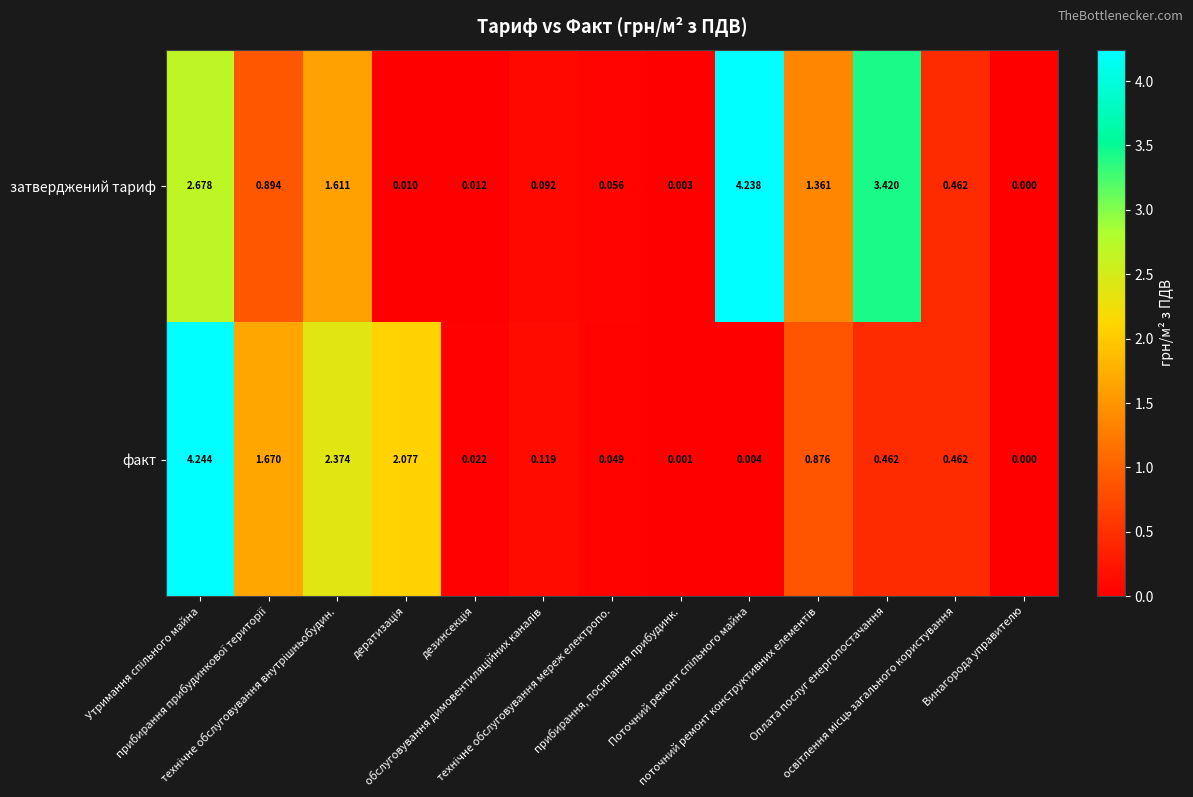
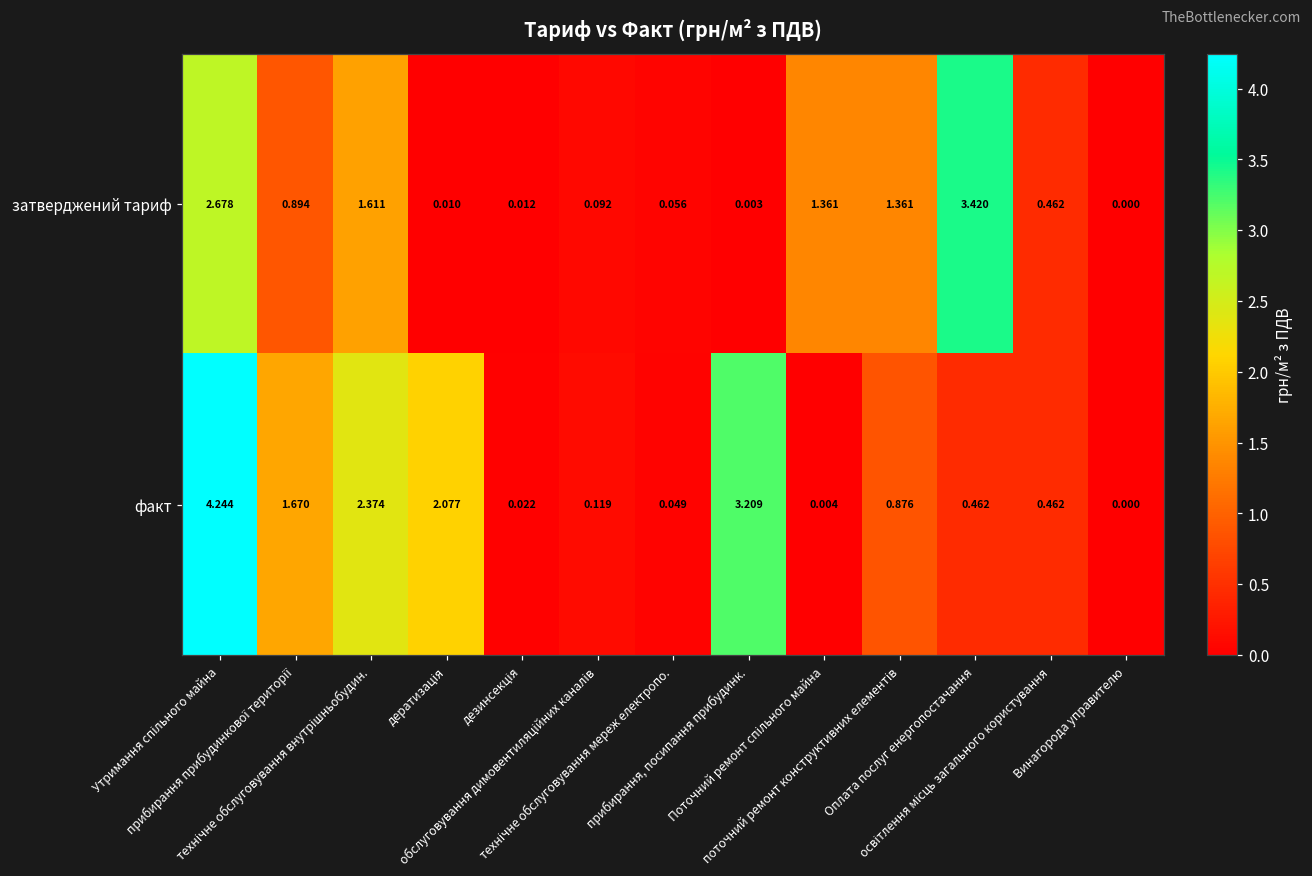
  {
    "затверджений тариф": {
      "Утримання спільного майна": 2.678,
      "прибирання прибудинкової території": 0.894,
      "технічне обслуговування внутрішньобудин.": 1.611,
      "дератизація": 0.010,
      "дезинсекція": 0.012,
      "обслуговування димовентиляційних каналів": 0.092,
      "технічне обслуговування мереж електропо.": 0.056,
      "прибирання, посипання прибудинк.": 0.003,
-     "Поточний ремонт спільного майна": 4.238,
+     "Поточний ремонт спільного майна": 1.361,
      "поточний ремонт конструктивних елементів": 1.361,
      "Оплата послуг енергопостачання": 3.420,
      "освітлення місць загального користування": 0.462,
      "Винагорода управителю": 0.000
    },
    "факт": {
      "Утримання спільного майна": 4.244,
      "прибирання прибудинкової території": 1.670,
      "технічне обслуговування внутрішньобудин.": 2.374,
      "дератизація": 2.077,
      "дезинсекція": 0.022,
      "обслуговування димовентиляційних каналів": 0.119,
      "технічне обслуговування мереж електропо.": 0.049,
-     "прибирання, посипання прибудинк.": 0.001,
+     "прибирання, посипання прибудинк.": 3.209,
      "Поточний ремонт спільного майна": 0.004,
      "поточний ремонт конструктивних елементів": 0.876,
      "Оплата послуг енергопостачання": 0.462,
      "освітлення місць загального користування": 0.462,
      "Винагорода управителю": 0.000
    }
  }
